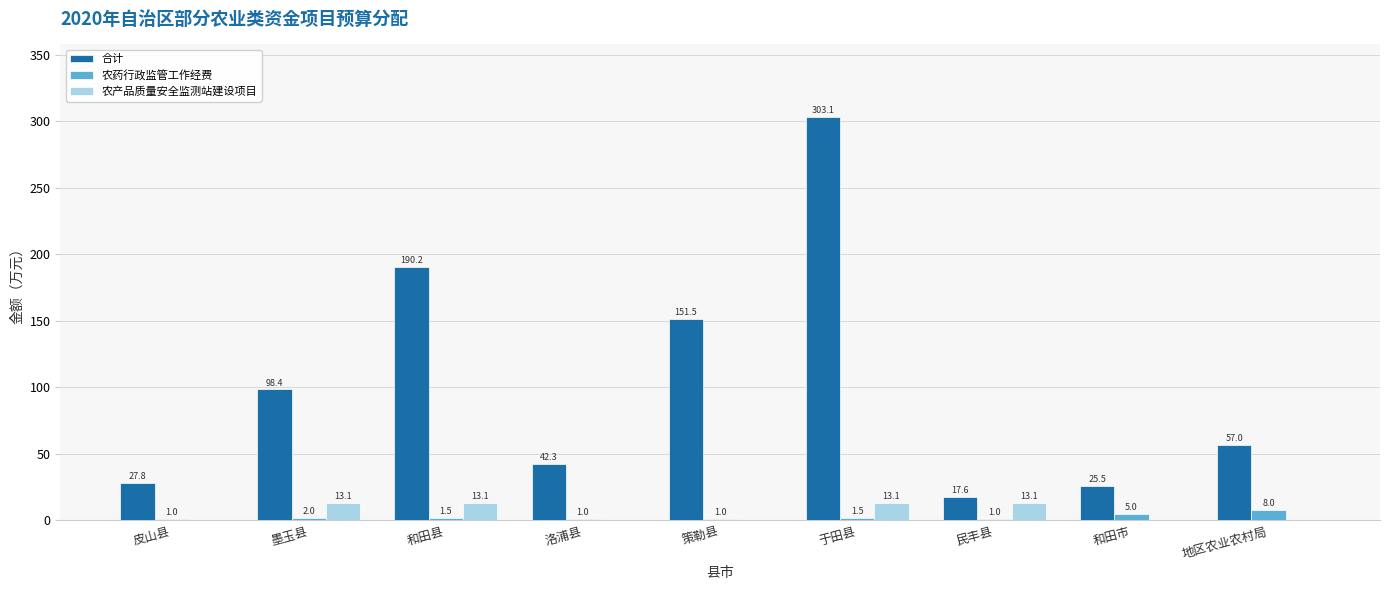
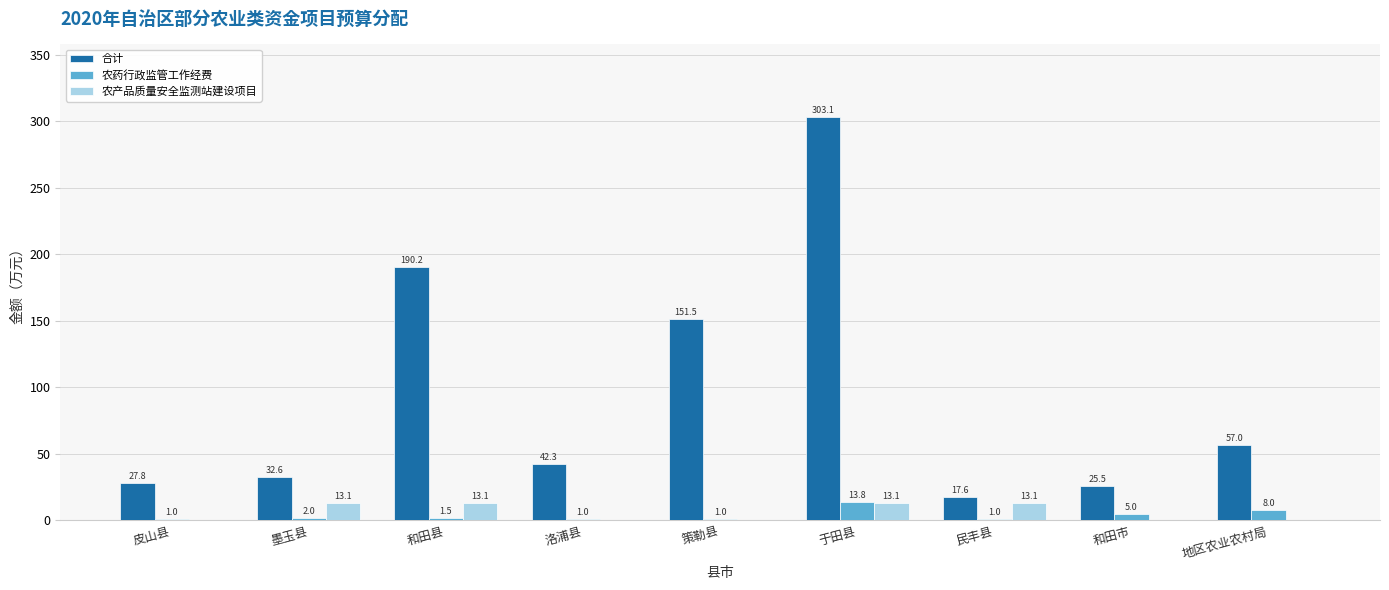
  {
    "合计": {
      "皮山县": 27.8,
-     "墨玉县": 98.4,
+     "墨玉县": 32.6,
      "和田县": 190.2,
      "洛浦县": 42.3,
      "策勒县": 151.5,
      "于田县": 303.1,
      "民丰县": 17.6,
      "和田市": 25.5,
      "地区农业农村局": 57.0
    },
    "农药行政监管工作经费": {
      "皮山县": 1.0,
      "墨玉县": 2.0,
      "和田县": 1.5,
      "洛浦县": 1.0,
      "策勒县": 1.0,
-     "于田县": 1.5,
+     "于田县": 13.8,
      "民丰县": 1.0,
      "和田市": 5.0,
      "地区农业农村局": 8.0
    },
    "农产品质量安全监测站建设项目": {
      "墨玉县": 13.1,
      "和田县": 13.1,
      "于田县": 13.1,
      "民丰县": 13.1
    }
  }
